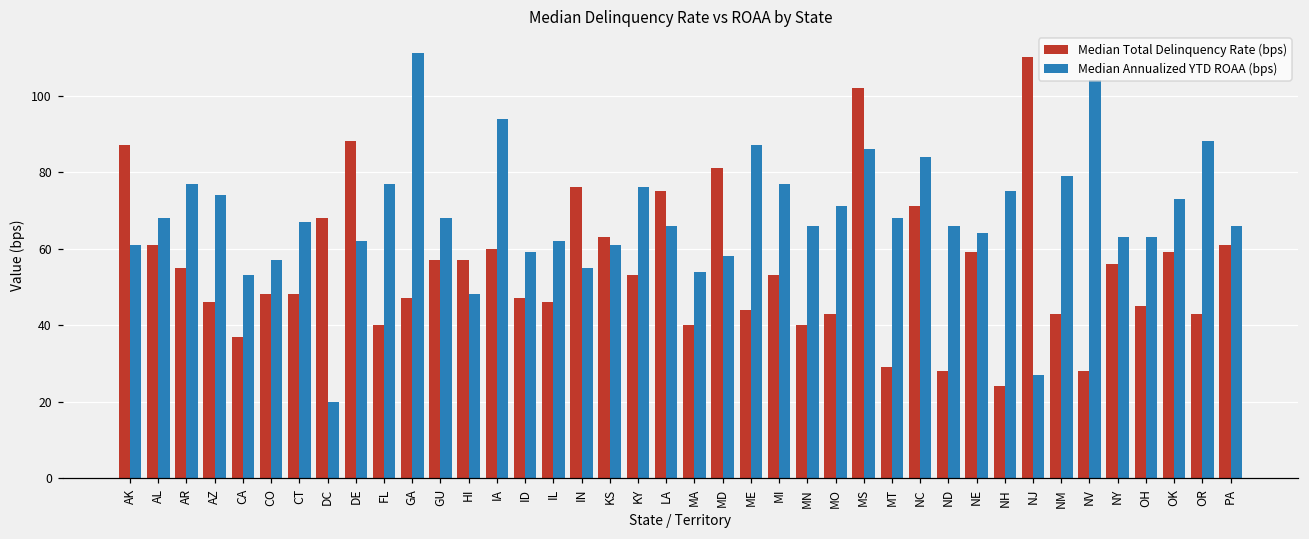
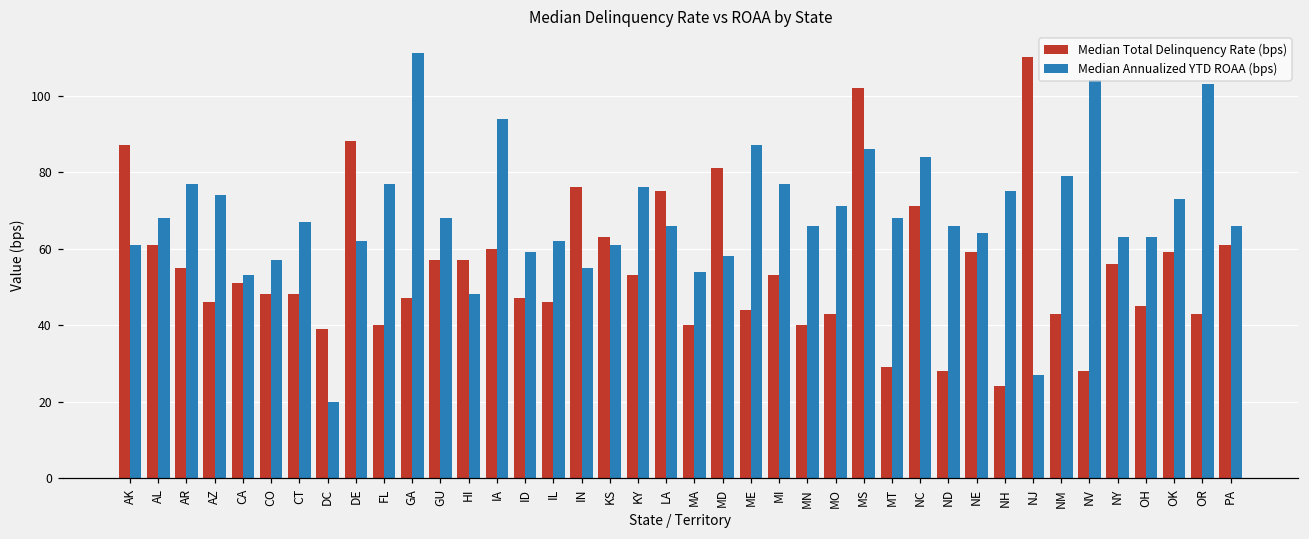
  {
    "Median Total Delinquency Rate (bps)": {
      "AK": 87,
      "AL": 61,
      "AR": 55,
      "AZ": 46,
-     "CA": 37,
+     "CA": 51,
      "CO": 48,
      "CT": 48,
-     "DC": 68,
+     "DC": 39,
      "DE": 88,
      "FL": 40,
      "GA": 47,
      "GU": 57,
      "HI": 57,
      "IA": 60,
      "ID": 47,
      "IL": 46,
      "IN": 76,
      "KS": 63,
      "KY": 53,
      "LA": 75,
      "MA": 40,
      "MD": 81,
      "ME": 44,
      "MI": 53,
      "MN": 40,
      "MO": 43,
      "MS": 102,
      "MT": 29,
      "NC": 71,
      "ND": 28,
      "NE": 59,
      "NH": 24,
      "NJ": 110,
      "NM": 43,
      "NV": 28,
      "NY": 56,
      "OH": 45,
      "OK": 59,
      "OR": 43,
      "PA": 61
    },
    "Median Annualized YTD ROAA (bps)": {
      "AK": 61,
      "AL": 68,
      "AR": 77,
      "AZ": 74,
      "CA": 53,
      "CO": 57,
      "CT": 67,
      "DC": 20,
      "DE": 62,
      "FL": 77,
      "GA": 111,
      "GU": 68,
      "HI": 48,
      "IA": 94,
      "ID": 59,
      "IL": 62,
      "IN": 55,
      "KS": 61,
      "KY": 76,
      "LA": 66,
      "MA": 54,
      "MD": 58,
      "ME": 87,
      "MI": 77,
      "MN": 66,
      "MO": 71,
      "MS": 86,
      "MT": 68,
      "NC": 84,
      "ND": 66,
      "NE": 64,
      "NH": 75,
      "NJ": 27,
      "NM": 79,
      "NV": 104,
      "NY": 63,
      "OH": 63,
      "OK": 73,
-     "OR": 88,
+     "OR": 103,
      "PA": 66
    }
  }
